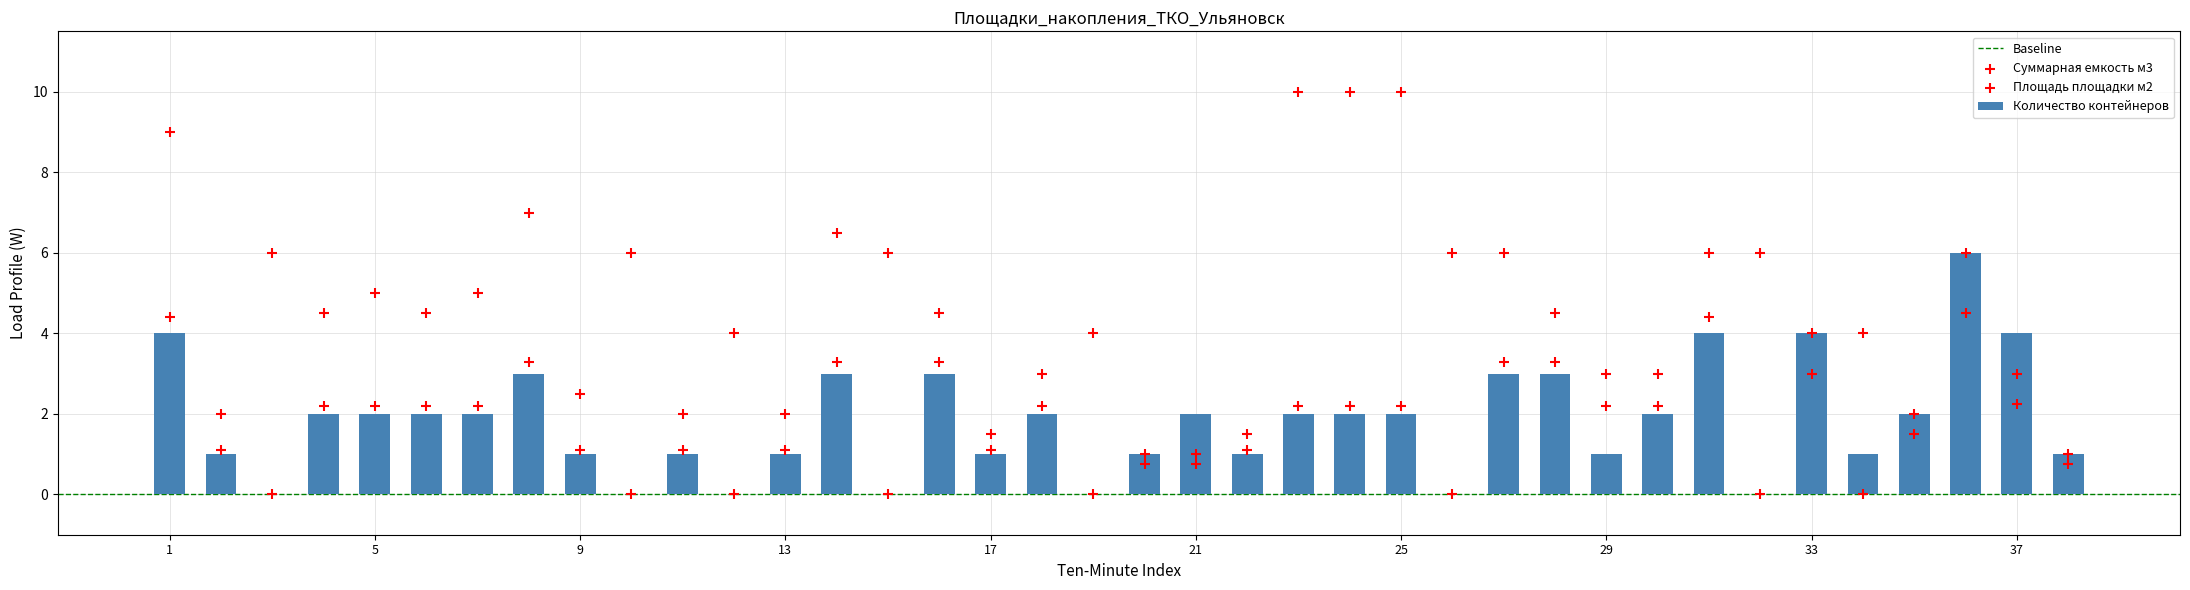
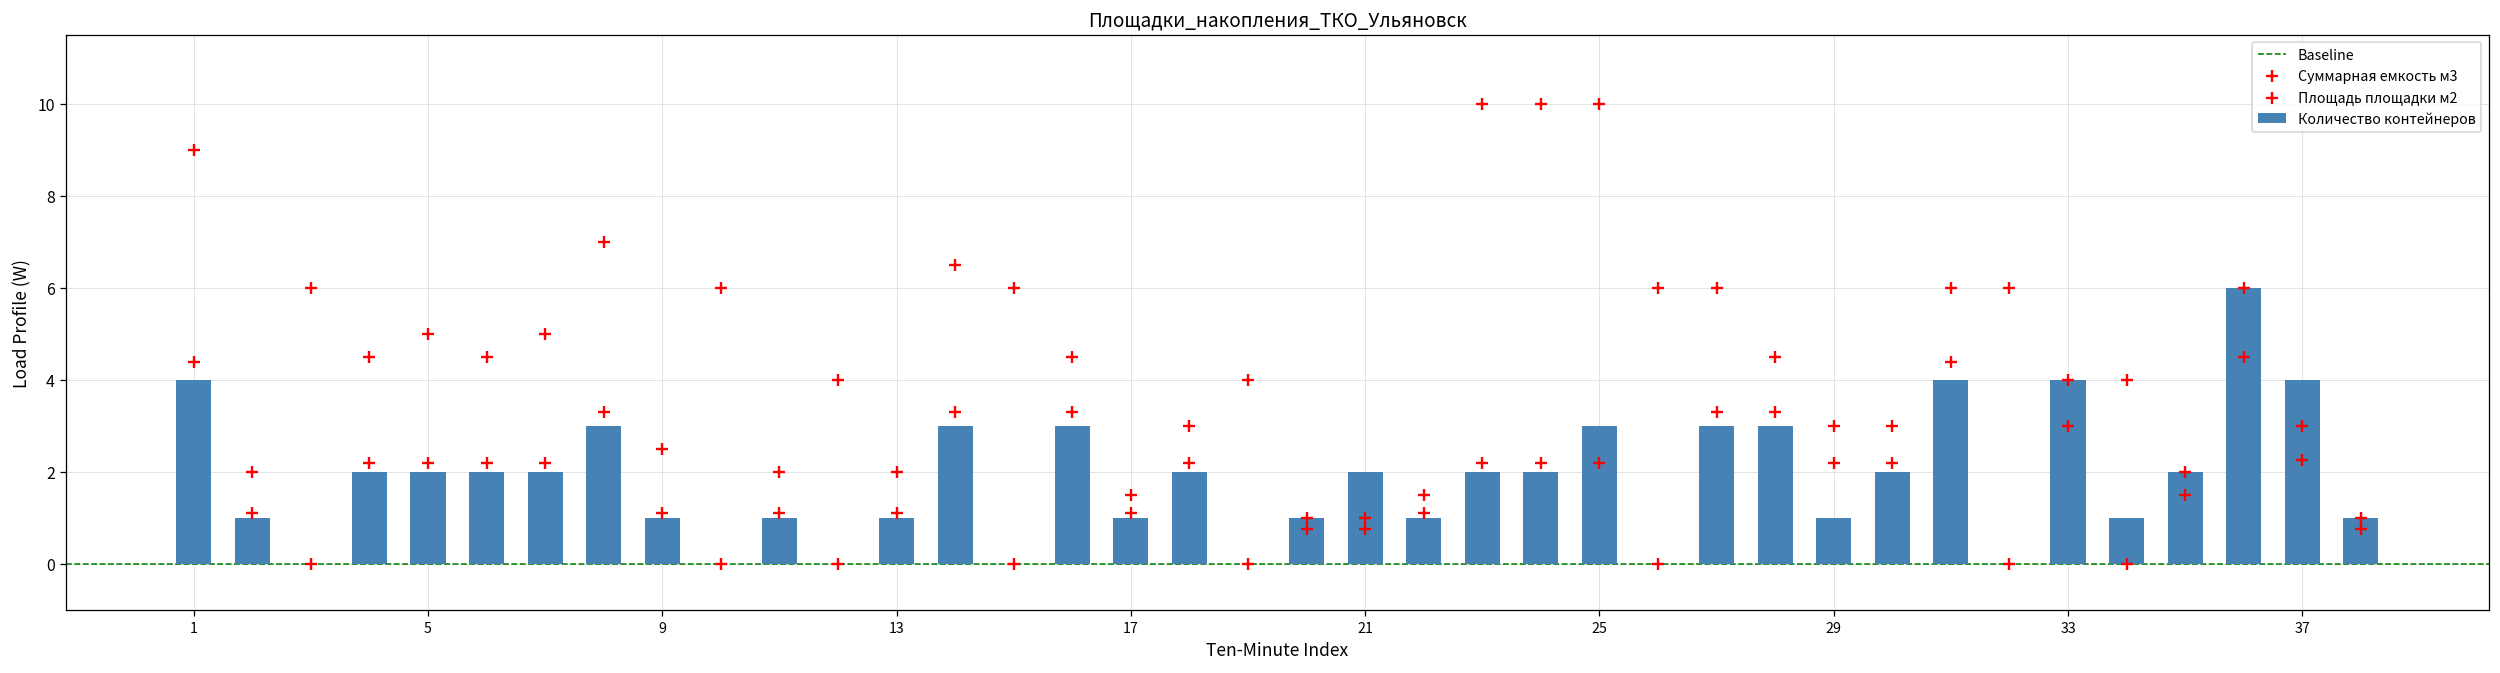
  {
    "Количество контейнеров": {
      "1": 4,
      "5": 2,
      "9": 1,
      "13": 1,
      "17": 1,
      "21": 2,
-     "25": 2,
+     "25": 3,
      "29": 1,
      "33": 4,
      "37": 4
    }
  }
